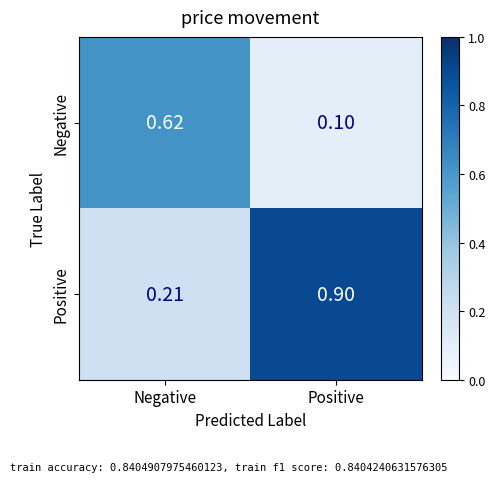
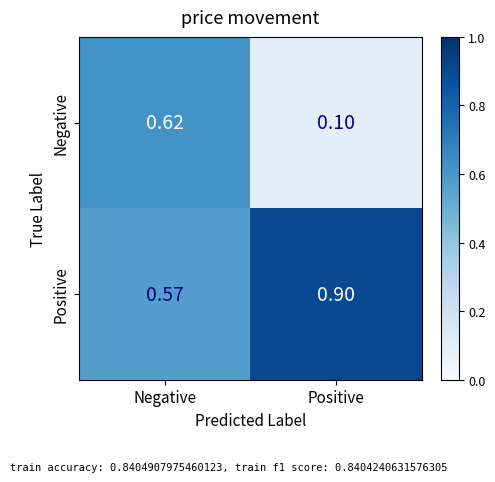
  {
    "Negative": {
      "Negative": 0.62,
      "Positive": 0.10
    },
    "Positive": {
-     "Negative": 0.21,
+     "Negative": 0.57,
      "Positive": 0.90
    }
  }
